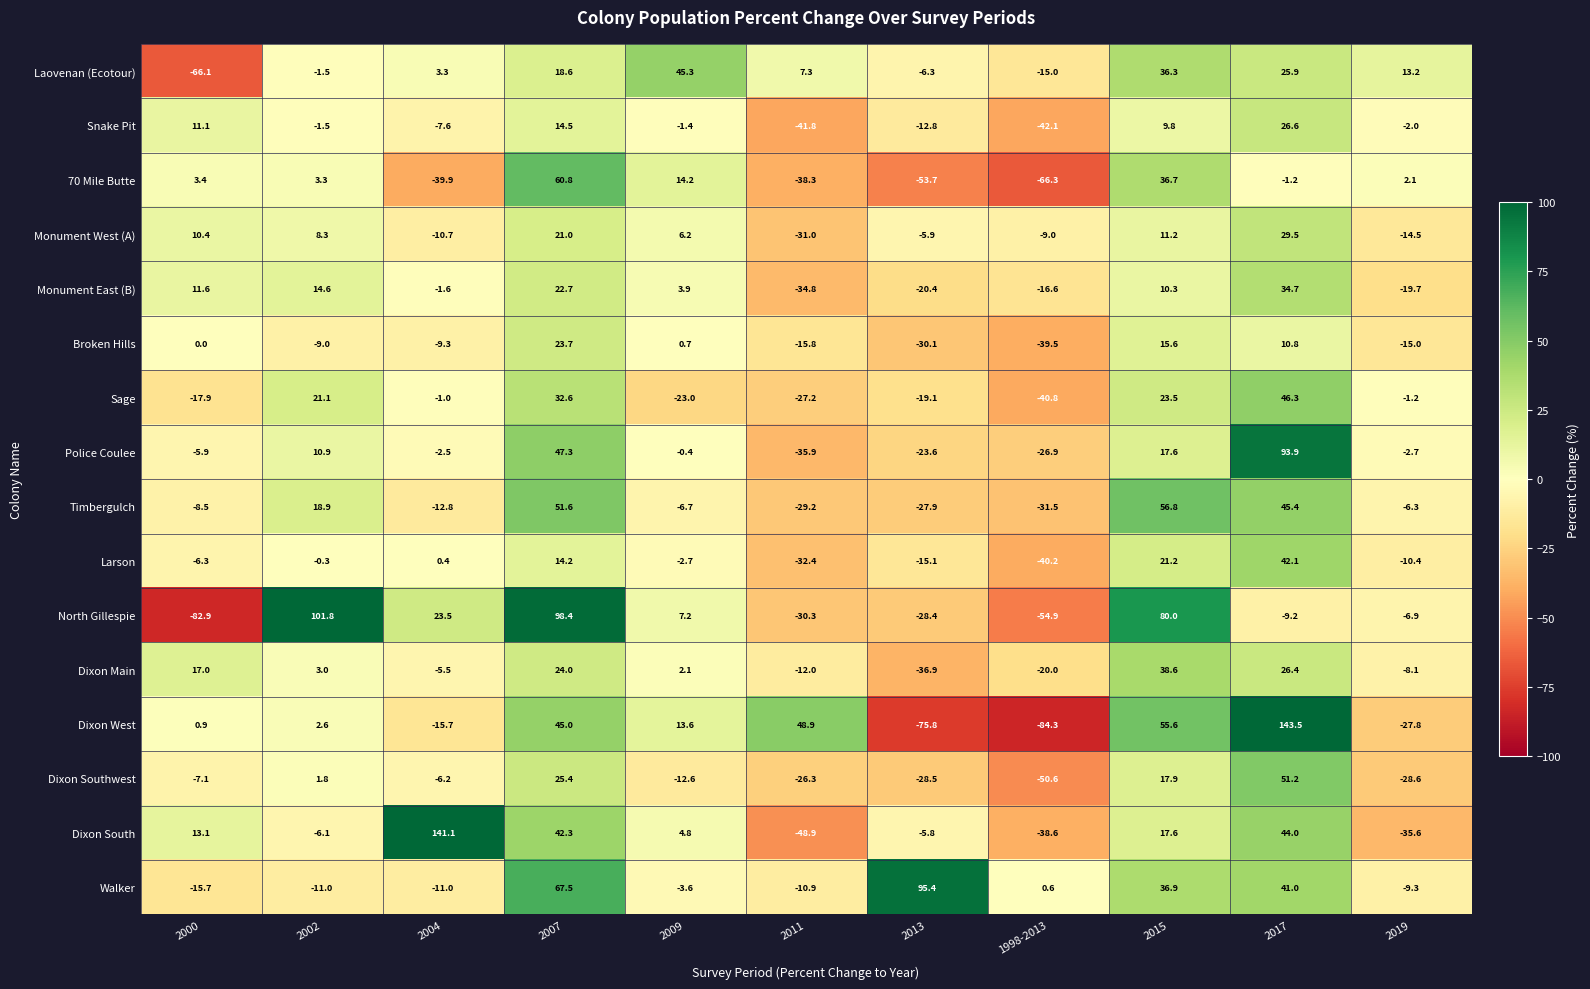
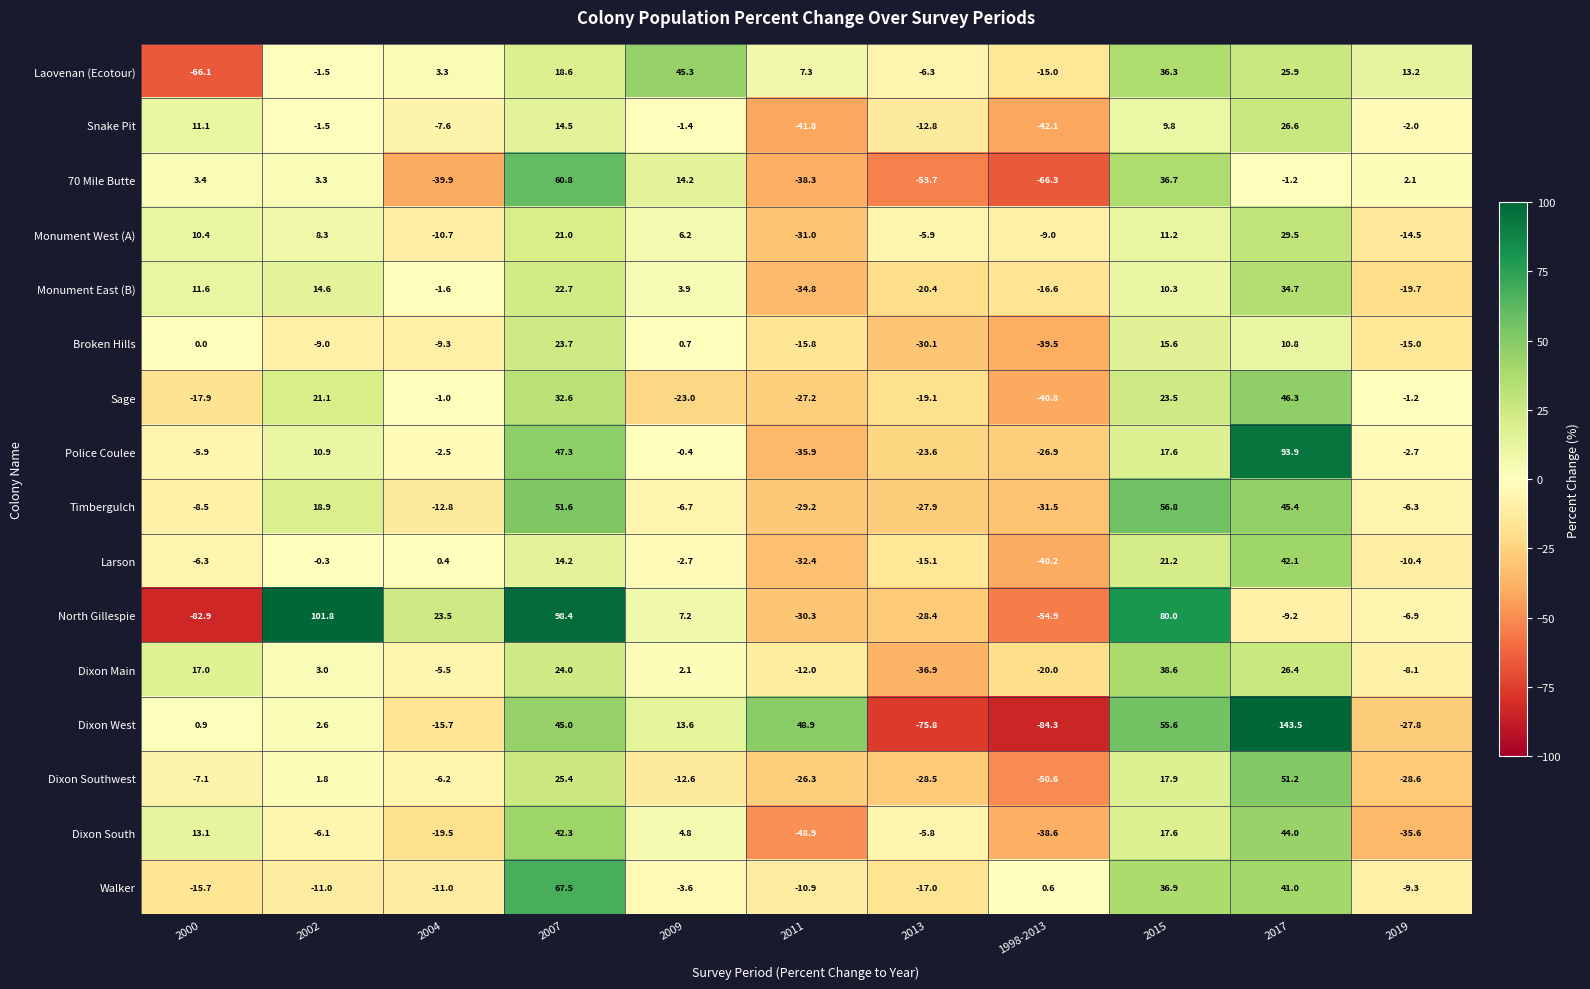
  {
    "Laovenan (Ecotour)": {
      "2000": -66.1,
      "2002": -1.5,
      "2004": 3.3,
      "2007": 18.6,
      "2009": 45.3,
      "2011": 7.3,
      "2013": -6.3,
      "1998-2013": -15.0,
      "2015": 36.3,
      "2017": 25.9,
      "2019": 13.2
    },
    "Snake Pit": {
      "2000": 11.1,
      "2002": -1.5,
      "2004": -7.6,
      "2007": 14.5,
      "2009": -1.4,
      "2011": -41.8,
      "2013": -12.8,
      "1998-2013": -42.1,
      "2015": 9.8,
      "2017": 26.6,
      "2019": -2.0
    },
    "70 Mile Butte": {
      "2000": 3.4,
      "2002": 3.3,
      "2004": -39.9,
      "2007": 60.8,
      "2009": 14.2,
      "2011": -38.3,
      "2013": -53.7,
      "1998-2013": -66.3,
      "2015": 36.7,
      "2017": -1.2,
      "2019": 2.1
    },
    "Monument West (A)": {
      "2000": 10.4,
      "2002": 8.3,
      "2004": -10.7,
      "2007": 21.0,
      "2009": 6.2,
      "2011": -31.0,
      "2013": -5.9,
      "1998-2013": -9.0,
      "2015": 11.2,
      "2017": 29.5,
      "2019": -14.5
    },
    "Monument East (B)": {
      "2000": 11.6,
      "2002": 14.6,
      "2004": -1.6,
      "2007": 22.7,
      "2009": 3.9,
      "2011": -34.8,
      "2013": -20.4,
      "1998-2013": -16.6,
      "2015": 10.3,
      "2017": 34.7,
      "2019": -19.7
    },
    "Broken Hills": {
      "2000": 0.0,
      "2002": -9.0,
      "2004": -9.3,
      "2007": 23.7,
      "2009": 0.7,
      "2011": -15.8,
      "2013": -30.1,
      "1998-2013": -39.5,
      "2015": 15.6,
      "2017": 10.8,
      "2019": -15.0
    },
    "Sage": {
      "2000": -17.9,
      "2002": 21.1,
      "2004": -1.0,
      "2007": 32.6,
      "2009": -23.0,
      "2011": -27.2,
      "2013": -19.1,
      "1998-2013": -40.8,
      "2015": 23.5,
      "2017": 46.3,
      "2019": -1.2
    },
    "Police Coulee": {
      "2000": -5.9,
      "2002": 10.9,
      "2004": -2.5,
      "2007": 47.3,
      "2009": -0.4,
      "2011": -35.9,
      "2013": -23.6,
      "1998-2013": -26.9,
      "2015": 17.6,
      "2017": 93.9,
      "2019": -2.7
    },
    "Timbergulch": {
      "2000": -8.5,
      "2002": 18.9,
      "2004": -12.8,
      "2007": 51.6,
      "2009": -6.7,
      "2011": -29.2,
      "2013": -27.9,
      "1998-2013": -31.5,
      "2015": 56.8,
      "2017": 45.4,
      "2019": -6.3
    },
    "Larson": {
      "2000": -6.3,
      "2002": -0.3,
      "2004": 0.4,
      "2007": 14.2,
      "2009": -2.7,
      "2011": -32.4,
      "2013": -15.1,
      "1998-2013": -40.2,
      "2015": 21.2,
      "2017": 42.1,
      "2019": -10.4
    },
    "North Gillespie": {
      "2000": -82.9,
      "2002": 101.8,
      "2004": 23.5,
      "2007": 98.4,
      "2009": 7.2,
      "2011": -30.3,
      "2013": -28.4,
      "1998-2013": -54.9,
      "2015": 80.0,
      "2017": -9.2,
      "2019": -6.9
    },
    "Dixon Main": {
      "2000": 17.0,
      "2002": 3.0,
      "2004": -5.5,
      "2007": 24.0,
      "2009": 2.1,
      "2011": -12.0,
      "2013": -36.9,
      "1998-2013": -20.0,
      "2015": 38.6,
      "2017": 26.4,
      "2019": -8.1
    },
    "Dixon West": {
      "2000": 0.9,
      "2002": 2.6,
      "2004": -15.7,
      "2007": 45.0,
      "2009": 13.6,
      "2011": 48.9,
      "2013": -75.8,
      "1998-2013": -84.3,
      "2015": 55.6,
      "2017": 143.5,
      "2019": -27.8
    },
    "Dixon Southwest": {
      "2000": -7.1,
      "2002": 1.8,
      "2004": -6.2,
      "2007": 25.4,
      "2009": -12.6,
      "2011": -26.3,
      "2013": -28.5,
      "1998-2013": -50.6,
      "2015": 17.9,
      "2017": 51.2,
      "2019": -28.6
    },
    "Dixon South": {
      "2000": 13.1,
      "2002": -6.1,
-     "2004": 141.1,
+     "2004": -19.5,
      "2007": 42.3,
      "2009": 4.8,
      "2011": -48.9,
      "2013": -5.8,
      "1998-2013": -38.6,
      "2015": 17.6,
      "2017": 44.0,
      "2019": -35.6
    },
    "Walker": {
      "2000": -15.7,
      "2002": -11.0,
      "2004": -11.0,
      "2007": 67.5,
      "2009": -3.6,
      "2011": -10.9,
-     "2013": 95.4,
+     "2013": -17.0,
      "1998-2013": 0.6,
      "2015": 36.9,
      "2017": 41.0,
      "2019": -9.3
    }
  }
